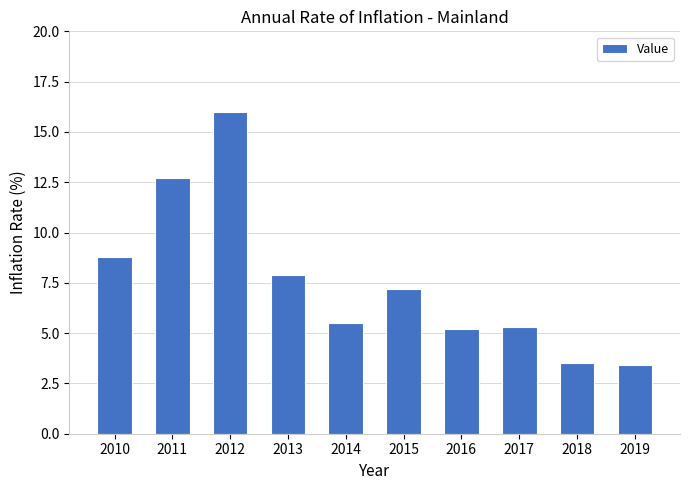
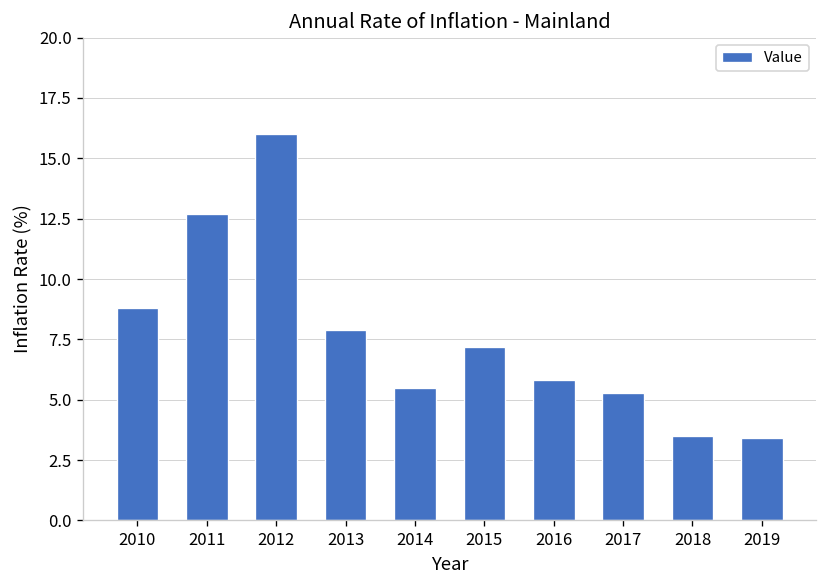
  {
    "2010": 8.8,
    "2011": 12.7,
    "2012": 16.0,
    "2013": 7.9,
    "2014": 5.5,
    "2015": 7.2,
-   "2016": 5.2,
+   "2016": 5.8,
    "2017": 5.3,
    "2018": 3.5,
    "2019": 3.4
  }
